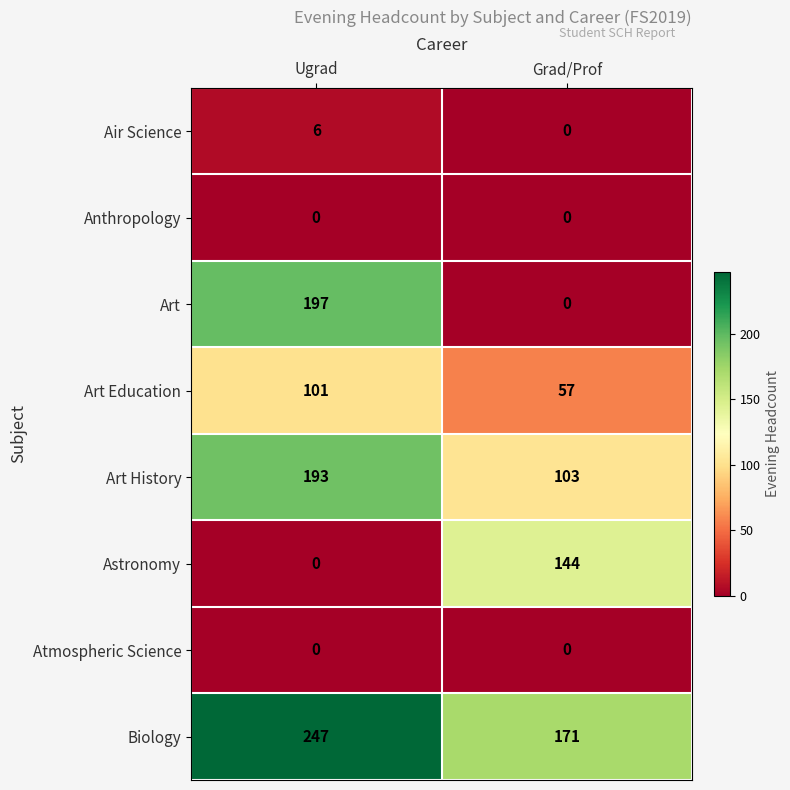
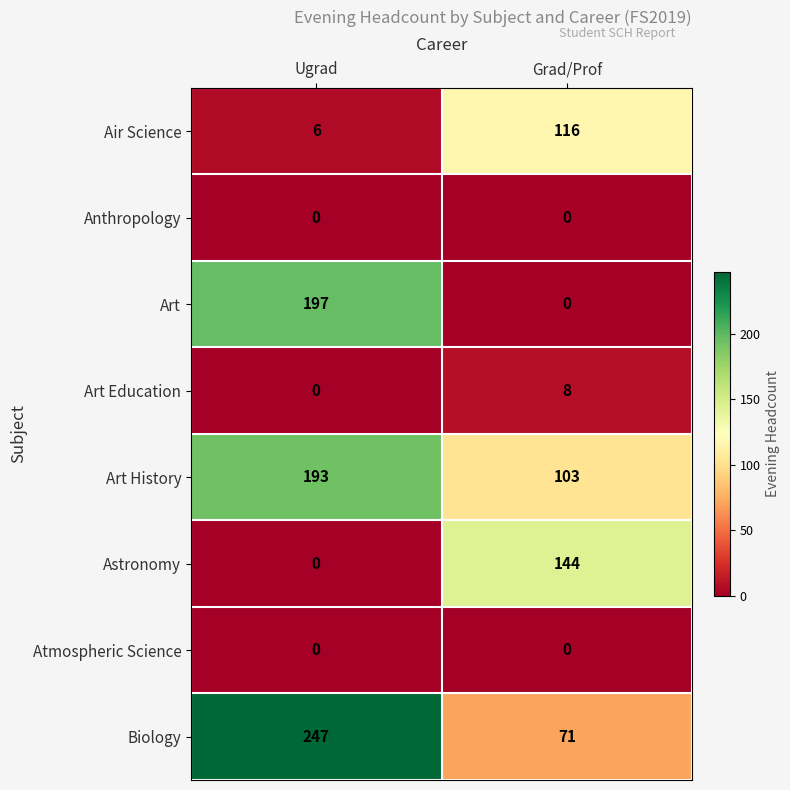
  {
    "Air Science": {
      "Ugrad": 6,
-     "Grad/Prof": 0
+     "Grad/Prof": 116
    },
    "Anthropology": {
      "Ugrad": 0,
      "Grad/Prof": 0
    },
    "Art": {
      "Ugrad": 197,
      "Grad/Prof": 0
    },
    "Art Education": {
-     "Ugrad": 101,
-     "Grad/Prof": 57
+     "Ugrad": 0,
+     "Grad/Prof": 8
    },
    "Art History": {
      "Ugrad": 193,
      "Grad/Prof": 103
    },
    "Astronomy": {
      "Ugrad": 0,
      "Grad/Prof": 144
    },
    "Atmospheric Science": {
      "Ugrad": 0,
      "Grad/Prof": 0
    },
    "Biology": {
      "Ugrad": 247,
-     "Grad/Prof": 171
+     "Grad/Prof": 71
    }
  }
